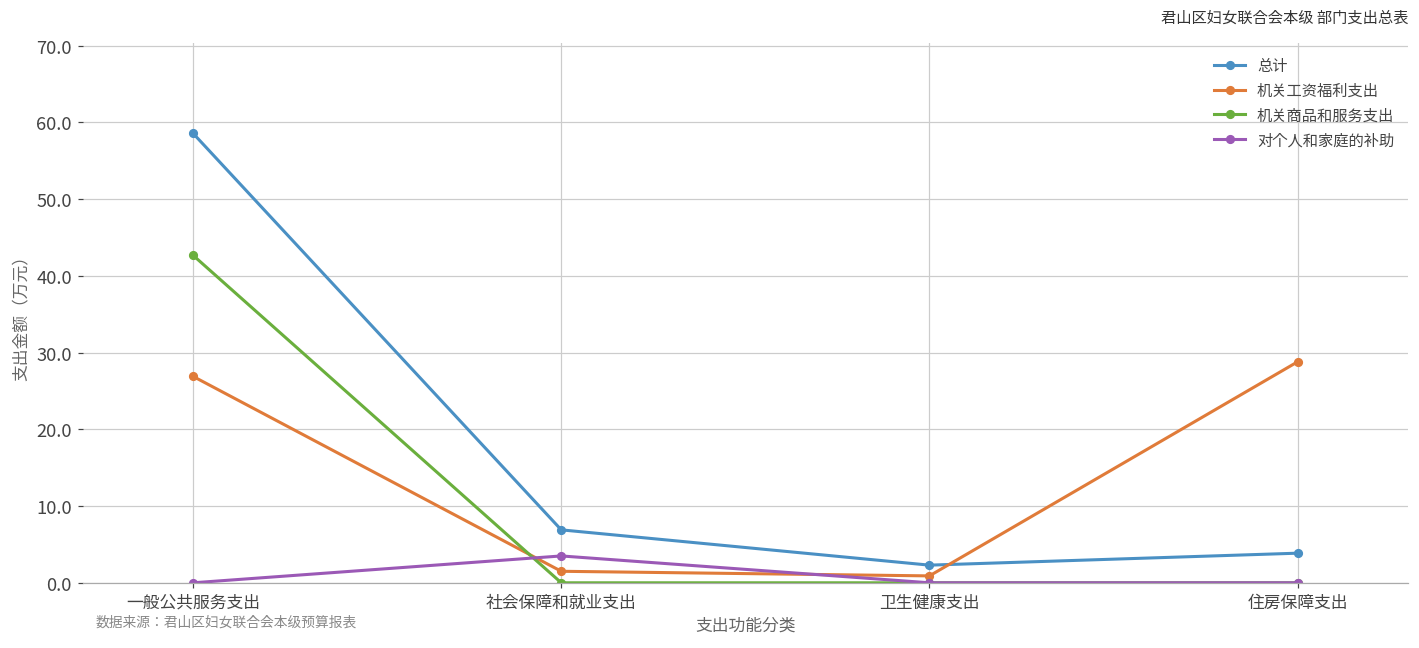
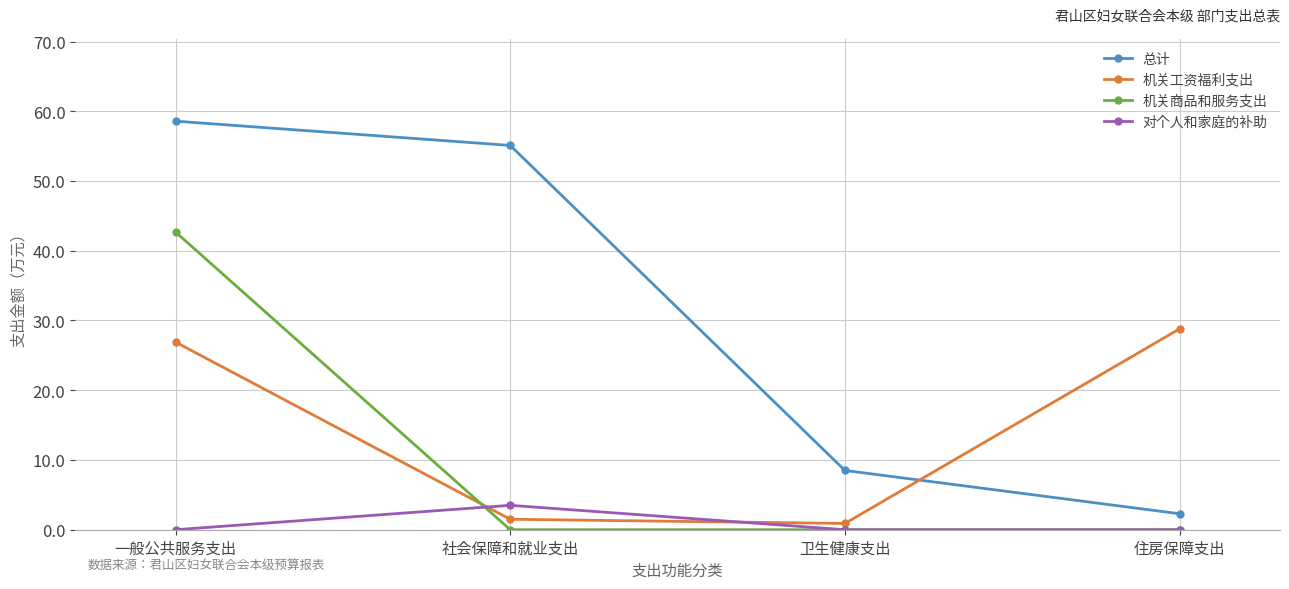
  {
    "总计": {
      "一般公共服务支出": 59,
-     "社会保障和就业支出": 7,
-     "卫生健康支出": 2,
-     "住房保障支出": 4
+     "社会保障和就业支出": 55,
+     "卫生健康支出": 9,
+     "住房保障支出": 2
    },
    "机关工资福利支出": {
      "一般公共服务支出": 27,
      "社会保障和就业支出": 2,
      "卫生健康支出": 1,
      "住房保障支出": 29
    },
    "机关商品和服务支出": {
      "一般公共服务支出": 43,
      "社会保障和就业支出": 0
    },
    "对个人和家庭的补助": {
      "一般公共服务支出": 0,
      "社会保障和就业支出": 4
    }
  }
